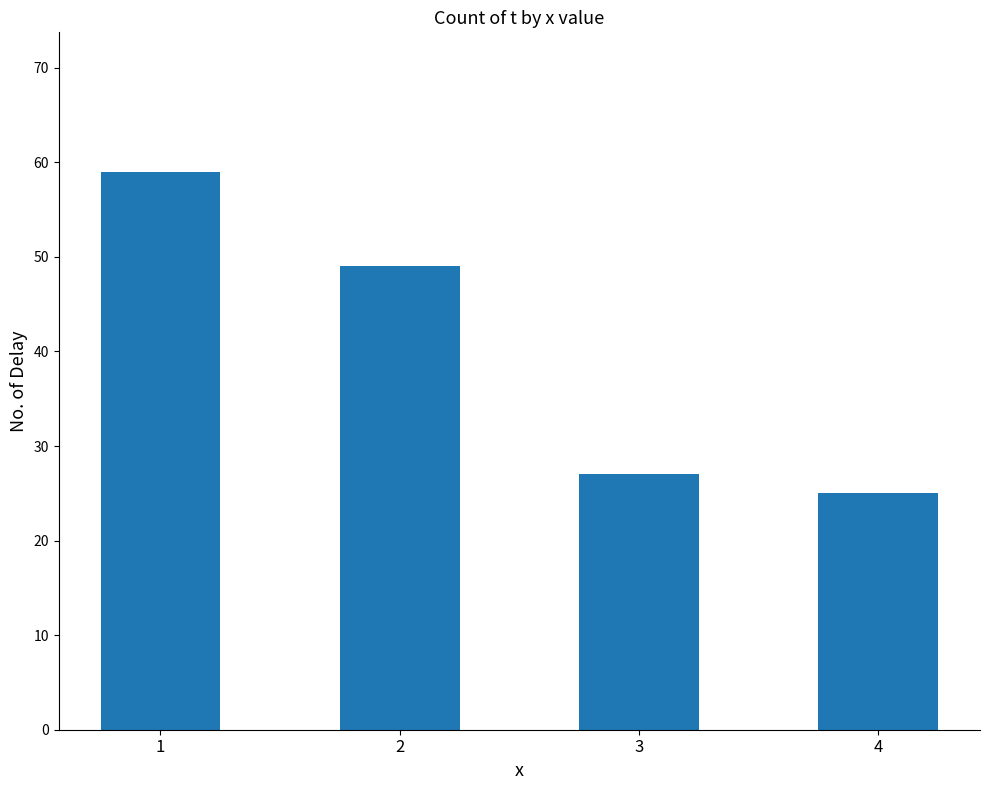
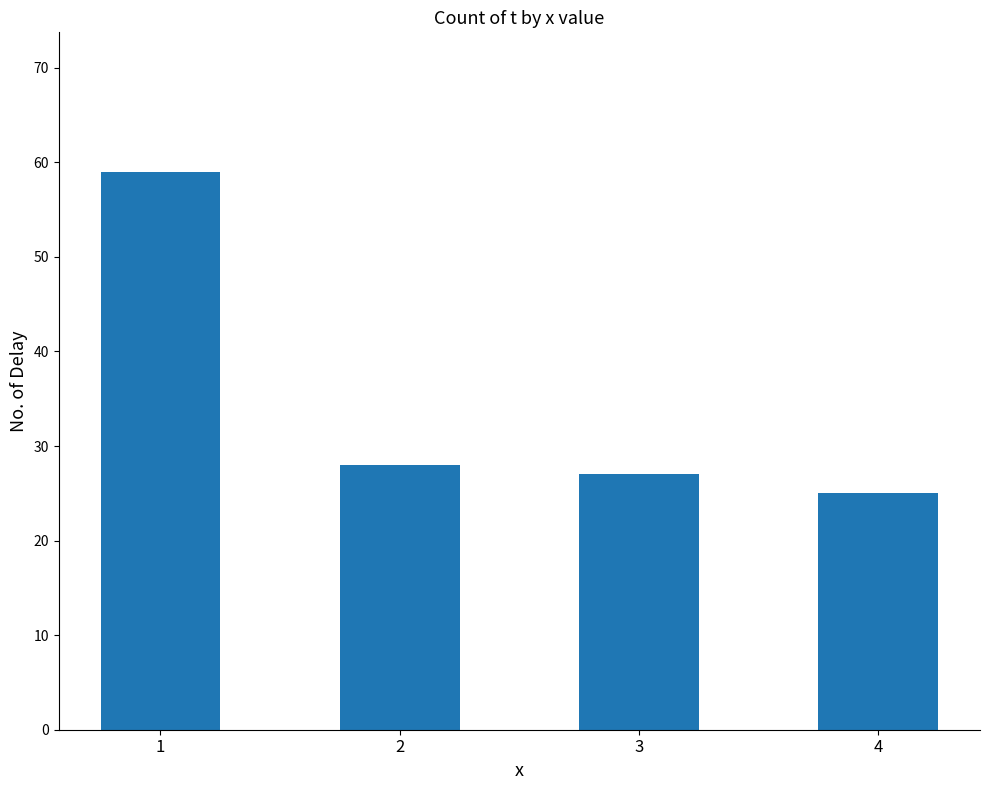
  {
    "1": 59,
-   "2": 49,
+   "2": 28,
    "3": 27,
    "4": 25
  }
